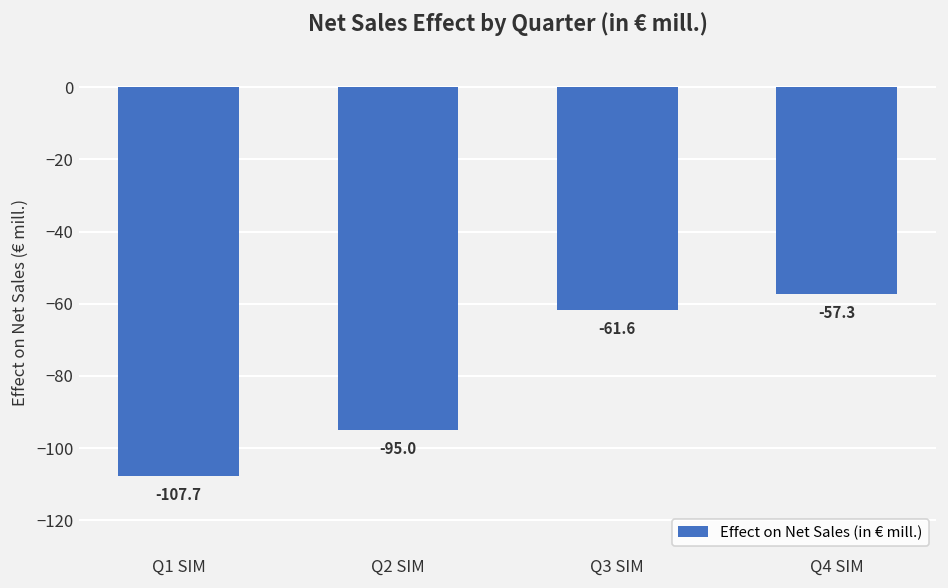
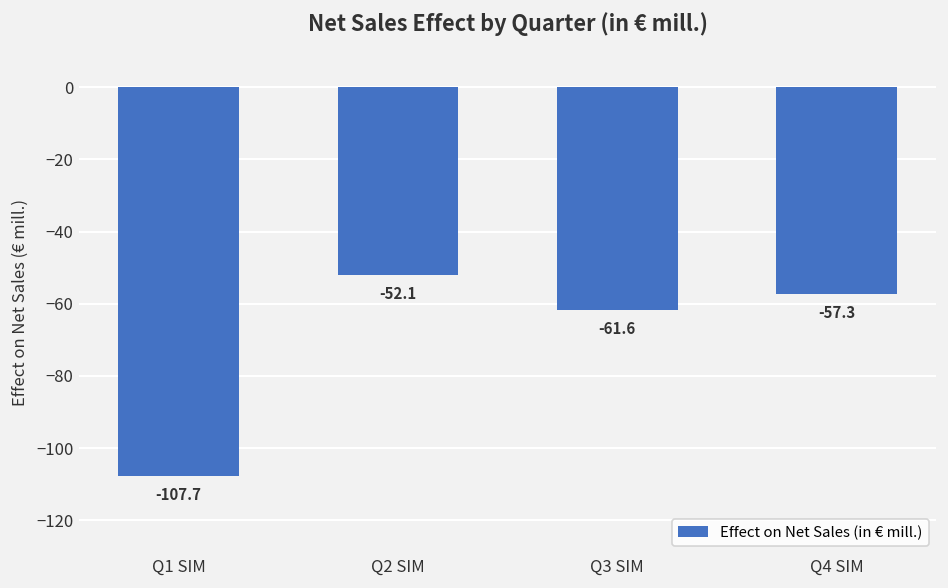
  {
    "Q1 SIM": -107.7,
-   "Q2 SIM": -95.0,
+   "Q2 SIM": -52.1,
    "Q3 SIM": -61.6,
    "Q4 SIM": -57.3
  }
